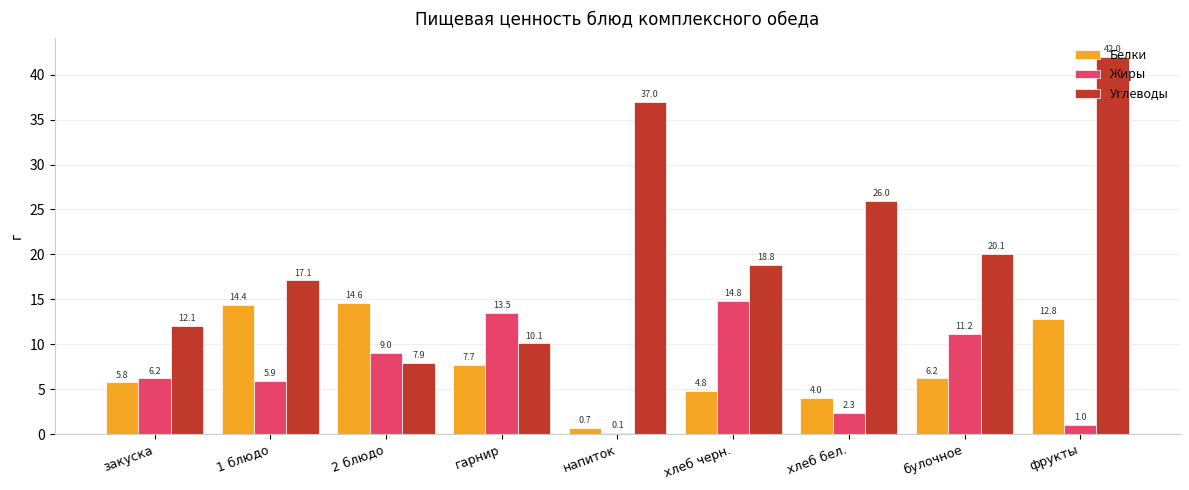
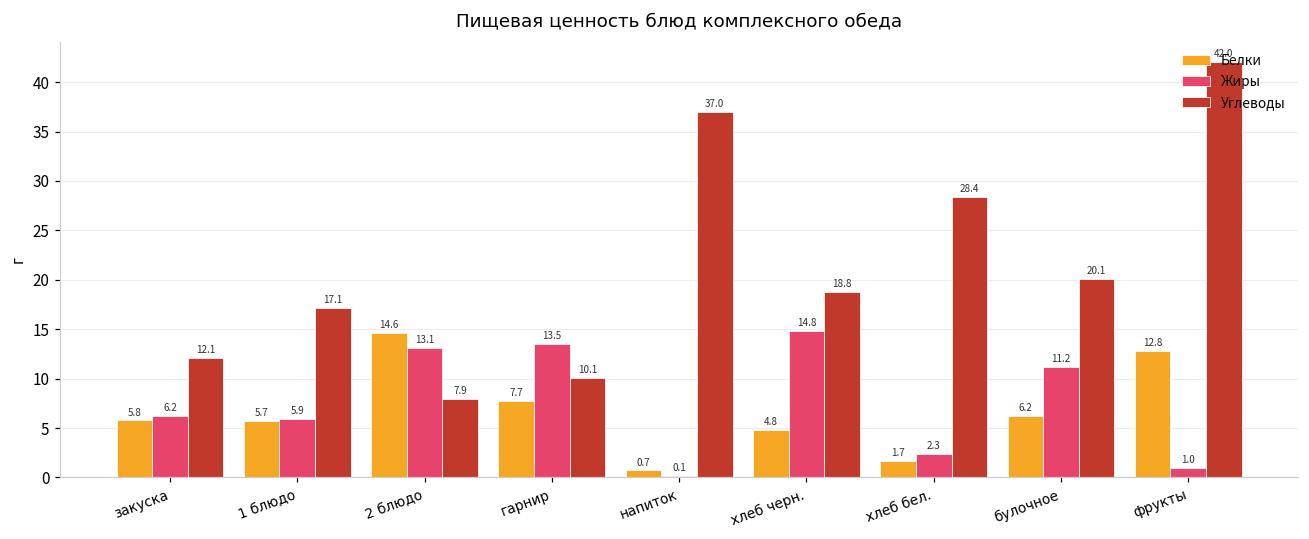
  {
    "Белки": {
      "закуска": 5.8,
-     "1 блюдо": 14.4,
+     "1 блюдо": 5.7,
      "2 блюдо": 14.6,
      "гарнир": 7.7,
      "напиток": 0.7,
      "хлеб черн.": 4.8,
-     "хлеб бел.": 4.0,
+     "хлеб бел.": 1.7,
      "булочное": 6.2,
      "фрукты": 12.8
    },
    "Жиры": {
      "закуска": 6.2,
      "1 блюдо": 5.9,
-     "2 блюдо": 9.0,
+     "2 блюдо": 13.1,
      "гарнир": 13.5,
      "напиток": 0.1,
      "хлеб черн.": 14.8,
      "хлеб бел.": 2.3,
      "булочное": 11.2,
      "фрукты": 1.0
    },
    "Углеводы": {
      "закуска": 12.1,
      "1 блюдо": 17.1,
      "2 блюдо": 7.9,
      "гарнир": 10.1,
      "напиток": 37.0,
      "хлеб черн.": 18.8,
-     "хлеб бел.": 26.0,
+     "хлеб бел.": 28.4,
      "булочное": 20.1,
      "фрукты": 42.0
    }
  }
